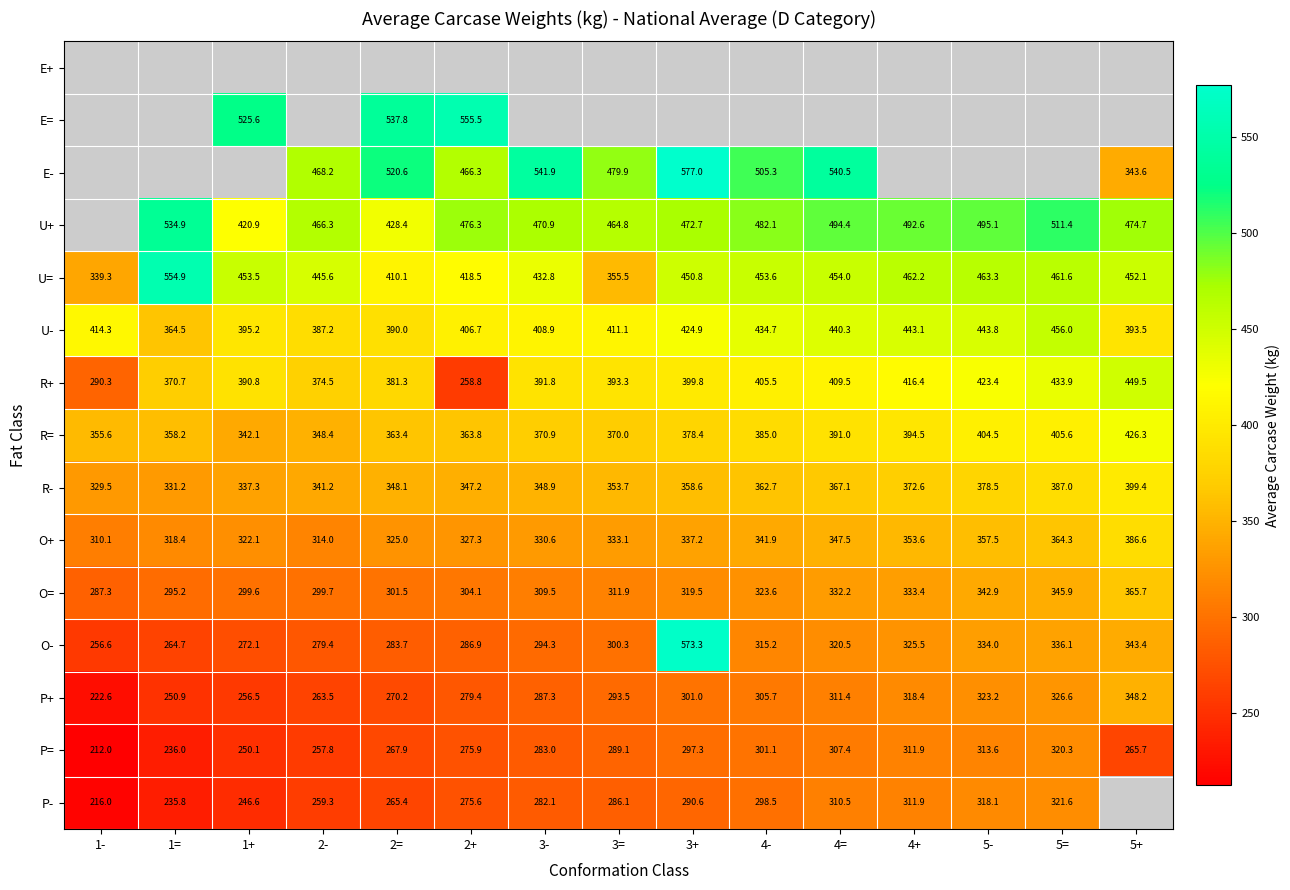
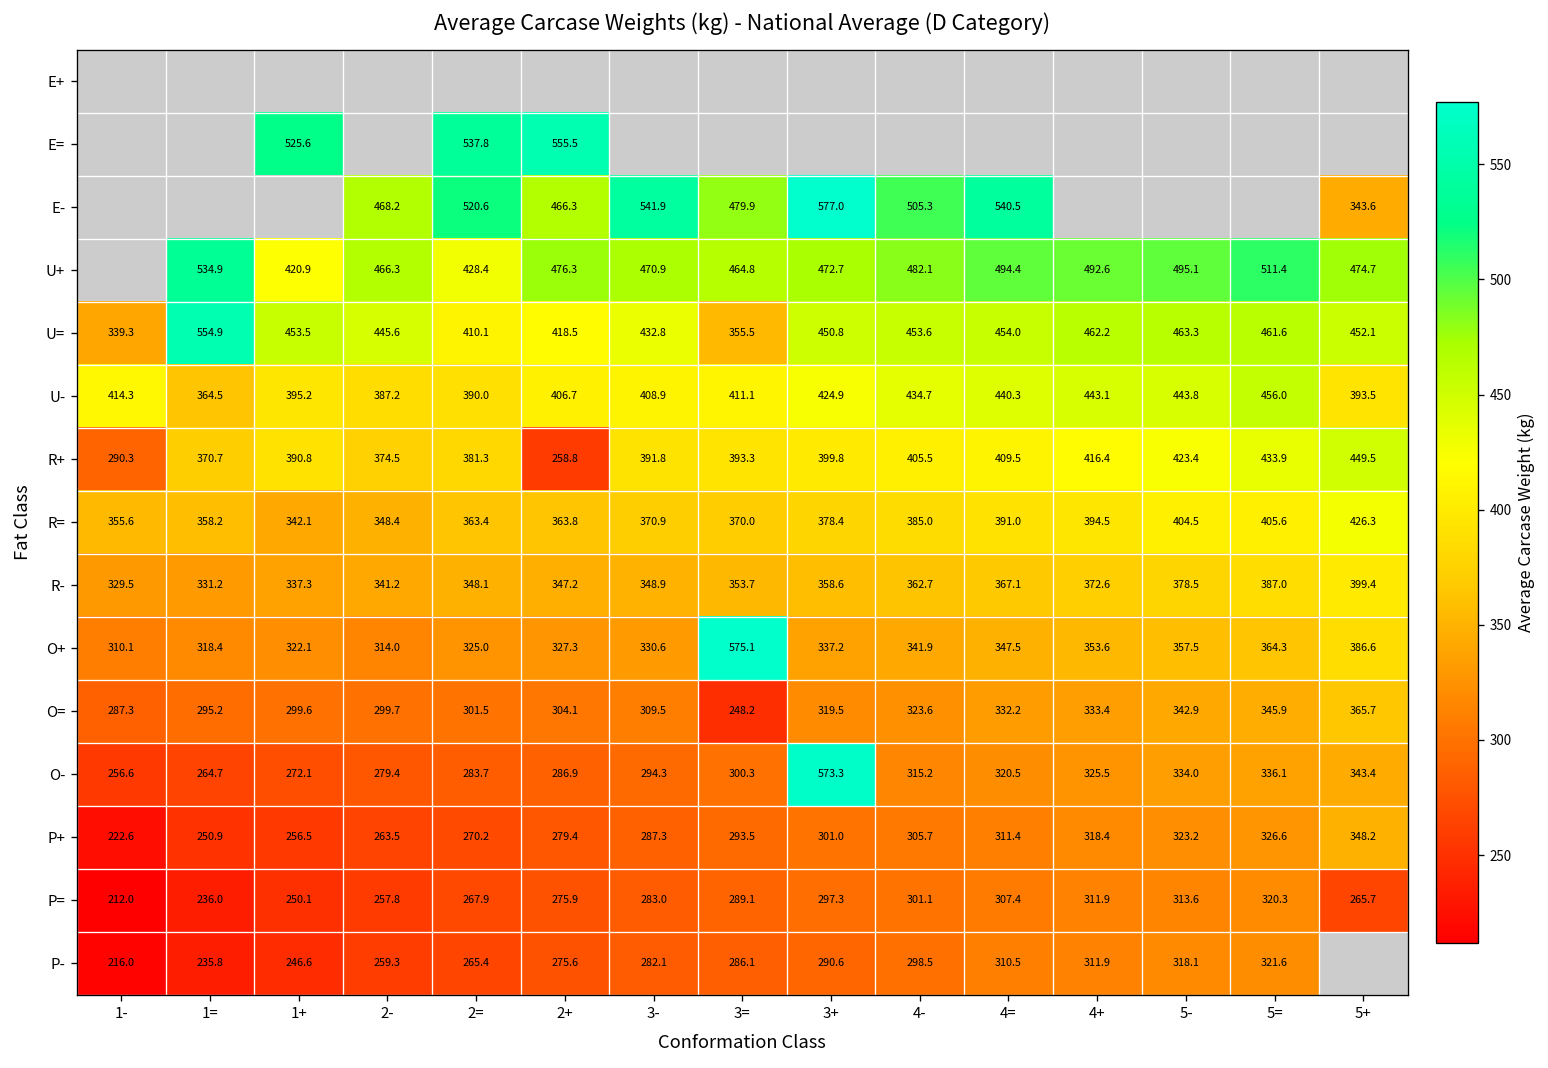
  {
    "E=": {
      "1+": 525.6,
      "2=": 537.8,
      "2+": 555.5
    },
    "E-": {
      "2-": 468.2,
      "2=": 520.6,
      "2+": 466.3,
      "3-": 541.9,
      "3=": 479.9,
      "3+": 577.0,
      "4-": 505.3,
      "4=": 540.5,
      "5+": 343.6
    },
    "U+": {
      "1=": 534.9,
      "1+": 420.9,
      "2-": 466.3,
      "2=": 428.4,
      "2+": 476.3,
      "3-": 470.9,
      "3=": 464.8,
      "3+": 472.7,
      "4-": 482.1,
      "4=": 494.4,
      "4+": 492.6,
      "5-": 495.1,
      "5=": 511.4,
      "5+": 474.7
    },
    "U=": {
      "1-": 339.3,
      "1=": 554.9,
      "1+": 453.5,
      "2-": 445.6,
      "2=": 410.1,
      "2+": 418.5,
      "3-": 432.8,
      "3=": 355.5,
      "3+": 450.8,
      "4-": 453.6,
      "4=": 454.0,
      "4+": 462.2,
      "5-": 463.3,
      "5=": 461.6,
      "5+": 452.1
    },
    "U-": {
      "1-": 414.3,
      "1=": 364.5,
      "1+": 395.2,
      "2-": 387.2,
      "2=": 390.0,
      "2+": 406.7,
      "3-": 408.9,
      "3=": 411.1,
      "3+": 424.9,
      "4-": 434.7,
      "4=": 440.3,
      "4+": 443.1,
      "5-": 443.8,
      "5=": 456.0,
      "5+": 393.5
    },
    "R+": {
      "1-": 290.3,
      "1=": 370.7,
      "1+": 390.8,
      "2-": 374.5,
      "2=": 381.3,
      "2+": 258.8,
      "3-": 391.8,
      "3=": 393.3,
      "3+": 399.8,
      "4-": 405.5,
      "4=": 409.5,
      "4+": 416.4,
      "5-": 423.4,
      "5=": 433.9,
      "5+": 449.5
    },
    "R=": {
      "1-": 355.6,
      "1=": 358.2,
      "1+": 342.1,
      "2-": 348.4,
      "2=": 363.4,
      "2+": 363.8,
      "3-": 370.9,
      "3=": 370.0,
      "3+": 378.4,
      "4-": 385.0,
      "4=": 391.0,
      "4+": 394.5,
      "5-": 404.5,
      "5=": 405.6,
      "5+": 426.3
    },
    "R-": {
      "1-": 329.5,
      "1=": 331.2,
      "1+": 337.3,
      "2-": 341.2,
      "2=": 348.1,
      "2+": 347.2,
      "3-": 348.9,
      "3=": 353.7,
      "3+": 358.6,
      "4-": 362.7,
      "4=": 367.1,
      "4+": 372.6,
      "5-": 378.5,
      "5=": 387.0,
      "5+": 399.4
    },
    "O+": {
      "1-": 310.1,
      "1=": 318.4,
      "1+": 322.1,
      "2-": 314.0,
      "2=": 325.0,
      "2+": 327.3,
      "3-": 330.6,
-     "3=": 333.1,
+     "3=": 575.1,
      "3+": 337.2,
      "4-": 341.9,
      "4=": 347.5,
      "4+": 353.6,
      "5-": 357.5,
      "5=": 364.3,
      "5+": 386.6
    },
    "O=": {
      "1-": 287.3,
      "1=": 295.2,
      "1+": 299.6,
      "2-": 299.7,
      "2=": 301.5,
      "2+": 304.1,
      "3-": 309.5,
-     "3=": 311.9,
+     "3=": 248.2,
      "3+": 319.5,
      "4-": 323.6,
      "4=": 332.2,
      "4+": 333.4,
      "5-": 342.9,
      "5=": 345.9,
      "5+": 365.7
    },
    "O-": {
      "1-": 256.6,
      "1=": 264.7,
      "1+": 272.1,
      "2-": 279.4,
      "2=": 283.7,
      "2+": 286.9,
      "3-": 294.3,
      "3=": 300.3,
      "3+": 573.3,
      "4-": 315.2,
      "4=": 320.5,
      "4+": 325.5,
      "5-": 334.0,
      "5=": 336.1,
      "5+": 343.4
    },
    "P+": {
      "1-": 222.6,
      "1=": 250.9,
      "1+": 256.5,
      "2-": 263.5,
      "2=": 270.2,
      "2+": 279.4,
      "3-": 287.3,
      "3=": 293.5,
      "3+": 301.0,
      "4-": 305.7,
      "4=": 311.4,
      "4+": 318.4,
      "5-": 323.2,
      "5=": 326.6,
      "5+": 348.2
    },
    "P=": {
      "1-": 212.0,
      "1=": 236.0,
      "1+": 250.1,
      "2-": 257.8,
      "2=": 267.9,
      "2+": 275.9,
      "3-": 283.0,
      "3=": 289.1,
      "3+": 297.3,
      "4-": 301.1,
      "4=": 307.4,
      "4+": 311.9,
      "5-": 313.6,
      "5=": 320.3,
      "5+": 265.7
    },
    "P-": {
      "1-": 216.0,
      "1=": 235.8,
      "1+": 246.6,
      "2-": 259.3,
      "2=": 265.4,
      "2+": 275.6,
      "3-": 282.1,
      "3=": 286.1,
      "3+": 290.6,
      "4-": 298.5,
      "4=": 310.5,
      "4+": 311.9,
      "5-": 318.1,
      "5=": 321.6
    }
  }
